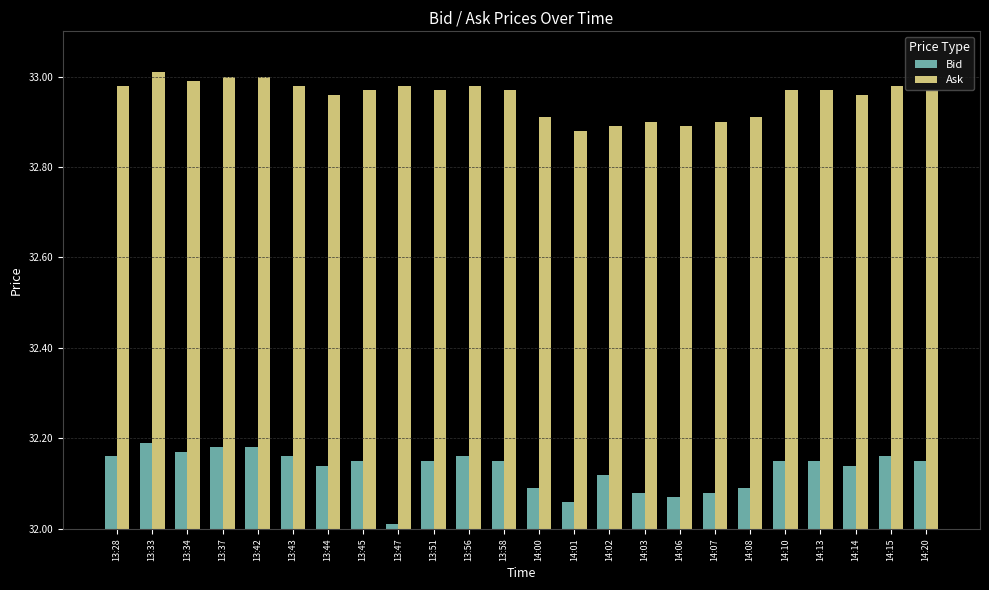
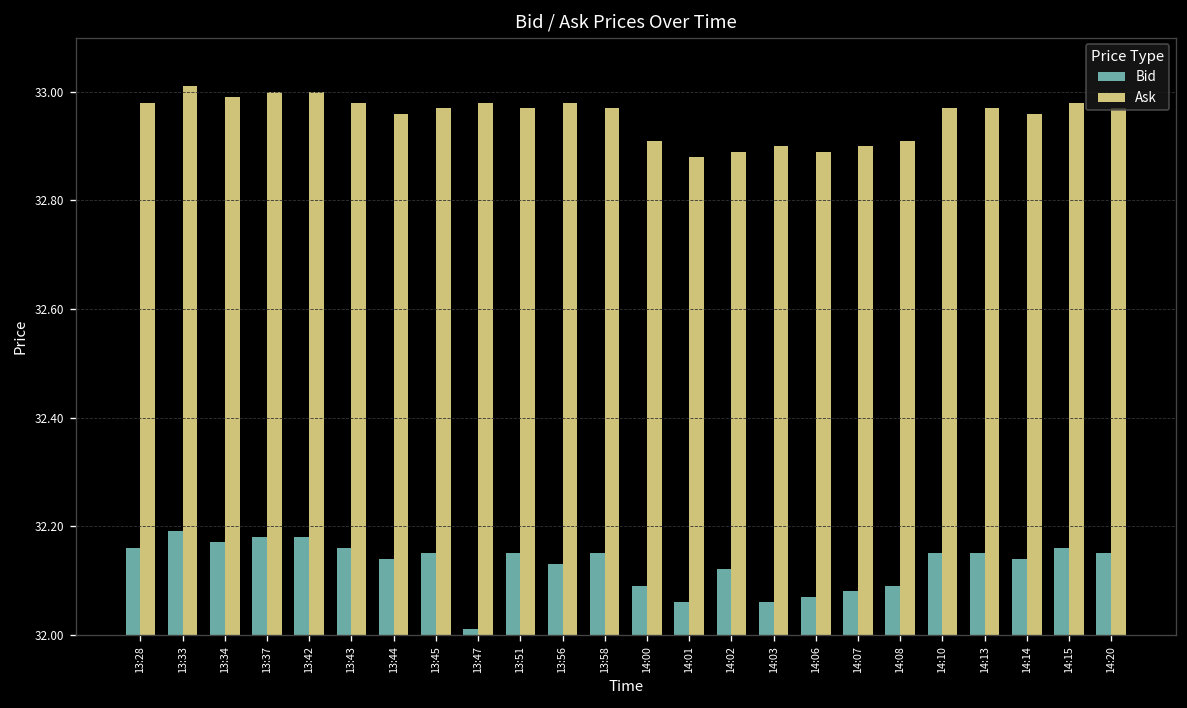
  {
    "Bid": {
      "13:28": 32.16,
      "13:33": 32.19,
      "13:34": 32.17,
      "13:37": 32.18,
      "13:42": 32.18,
      "13:43": 32.16,
      "13:44": 32.14,
      "13:45": 32.15,
      "13:47": 32.01,
      "13:51": 32.15,
-     "13:56": 32.16,
+     "13:56": 32.13,
      "13:58": 32.15,
      "14:00": 32.09,
      "14:01": 32.06,
      "14:02": 32.12,
-     "14:03": 32.08,
+     "14:03": 32.06,
      "14:06": 32.07,
      "14:07": 32.08,
      "14:08": 32.09,
      "14:10": 32.15,
      "14:13": 32.15,
      "14:14": 32.14,
      "14:15": 32.16,
      "14:20": 32.15
    },
    "Ask": {
      "13:28": 32.98,
      "13:33": 33.01,
      "13:34": 32.99,
      "13:37": 33.00,
      "13:42": 33.00,
      "13:43": 32.98,
      "13:44": 32.96,
      "13:45": 32.97,
      "13:47": 32.98,
      "13:51": 32.97,
      "13:56": 32.98,
      "13:58": 32.97,
      "14:00": 32.91,
      "14:01": 32.88,
      "14:02": 32.89,
      "14:03": 32.90,
      "14:06": 32.89,
      "14:07": 32.90,
      "14:08": 32.91,
      "14:10": 32.97,
      "14:13": 32.97,
      "14:14": 32.96,
      "14:15": 32.98,
      "14:20": 32.97
    }
  }
